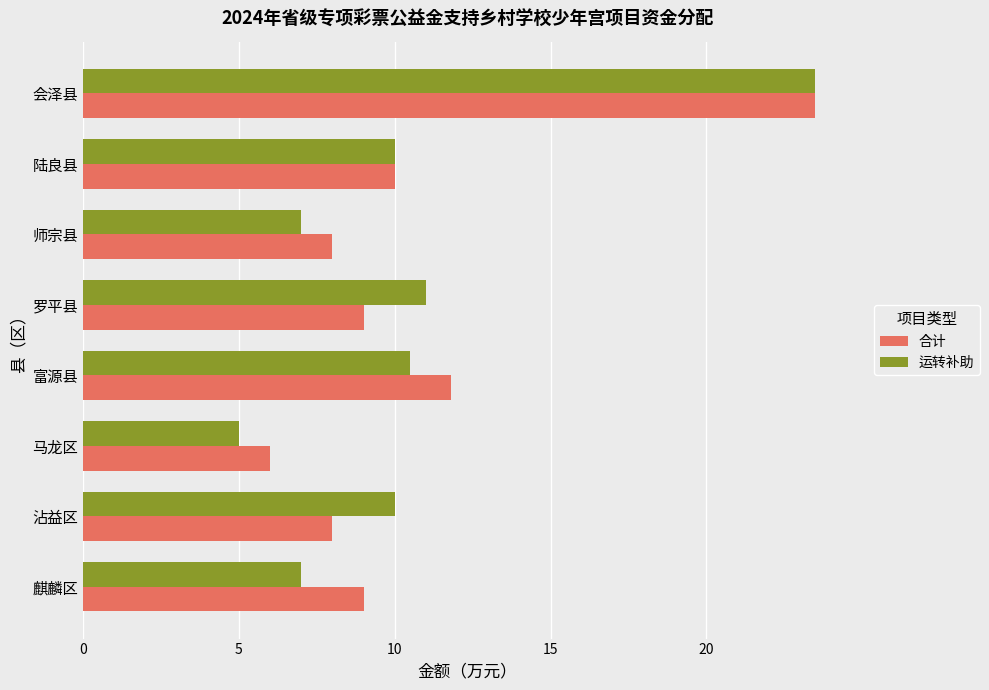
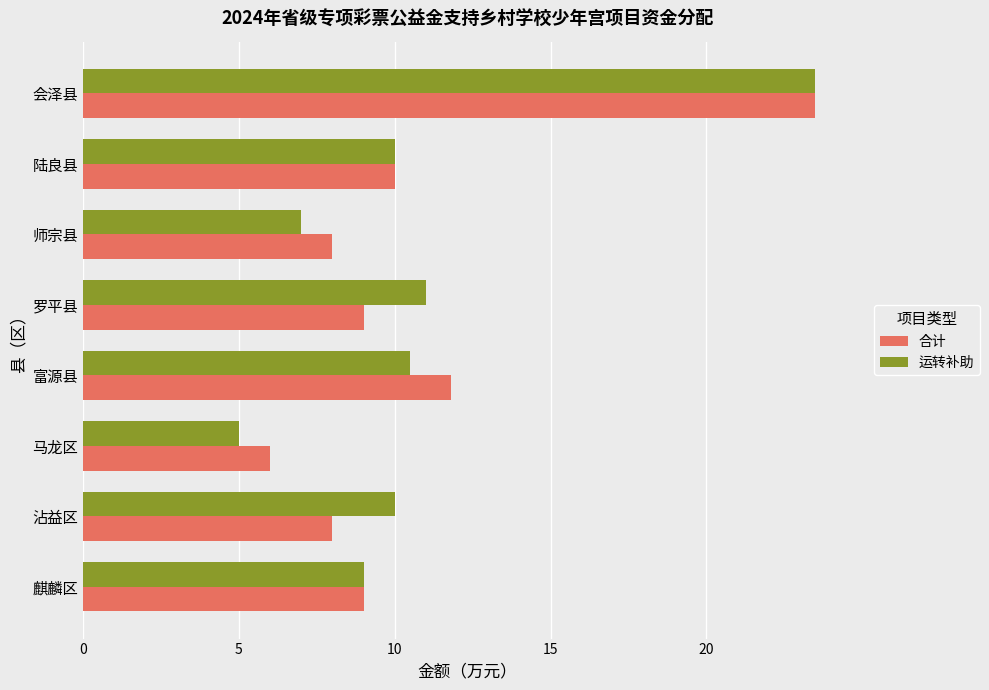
  {
    "合计": {
      "会泽县": 23.5,
      "陆良县": 10,
      "师宗县": 8,
      "罗平县": 9,
      "富源县": 11.8,
      "马龙区": 6,
      "沾益区": 8,
      "麒麟区": 9
    },
    "运转补助": {
      "会泽县": 23.5,
      "陆良县": 10,
      "师宗县": 7,
      "罗平县": 11,
      "富源县": 10.5,
      "马龙区": 5,
      "沾益区": 10,
-     "麒麟区": 7
+     "麒麟区": 9
    }
  }
